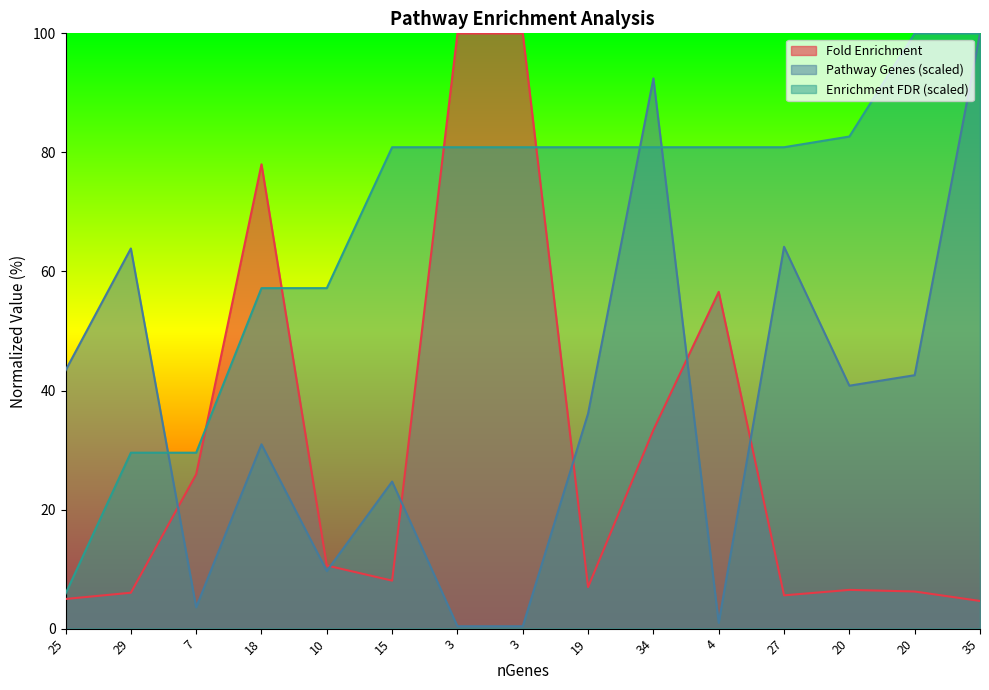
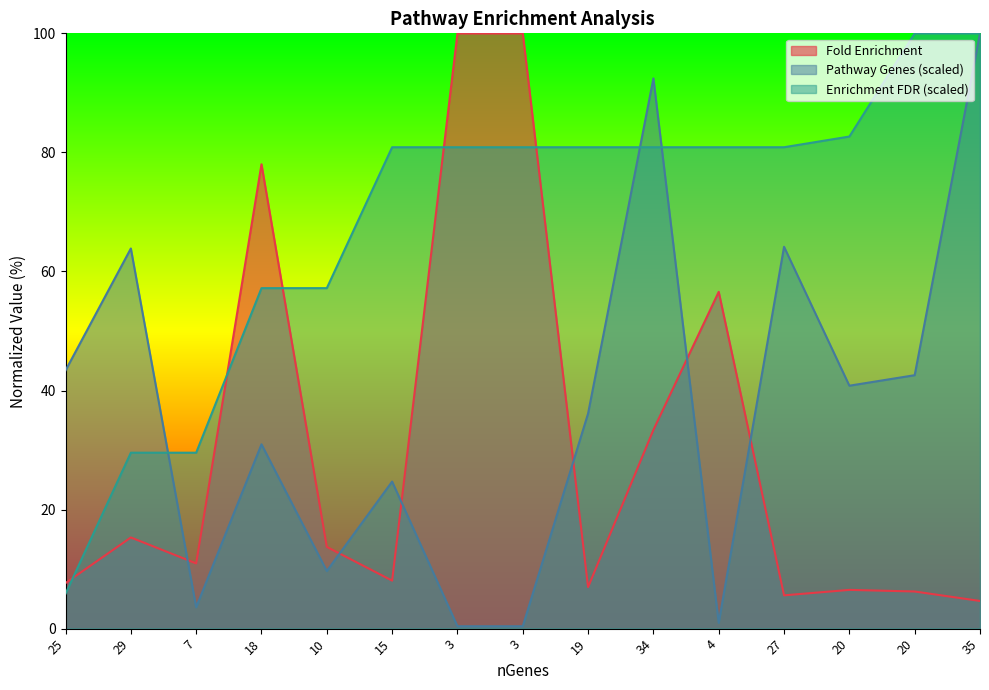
  {
    "Fold Enrichment": {
-     "25": 5,
-     "29": 6,
-     "7": 26,
+     "25": 8,
+     "29": 15,
+     "7": 11,
      "18": 78,
-     "10": 11,
+     "10": 14,
      "15": 8,
      "19": 7,
      "34": 33,
      "4": 57,
      "27": 6,
      "35": 5
    }
  }
